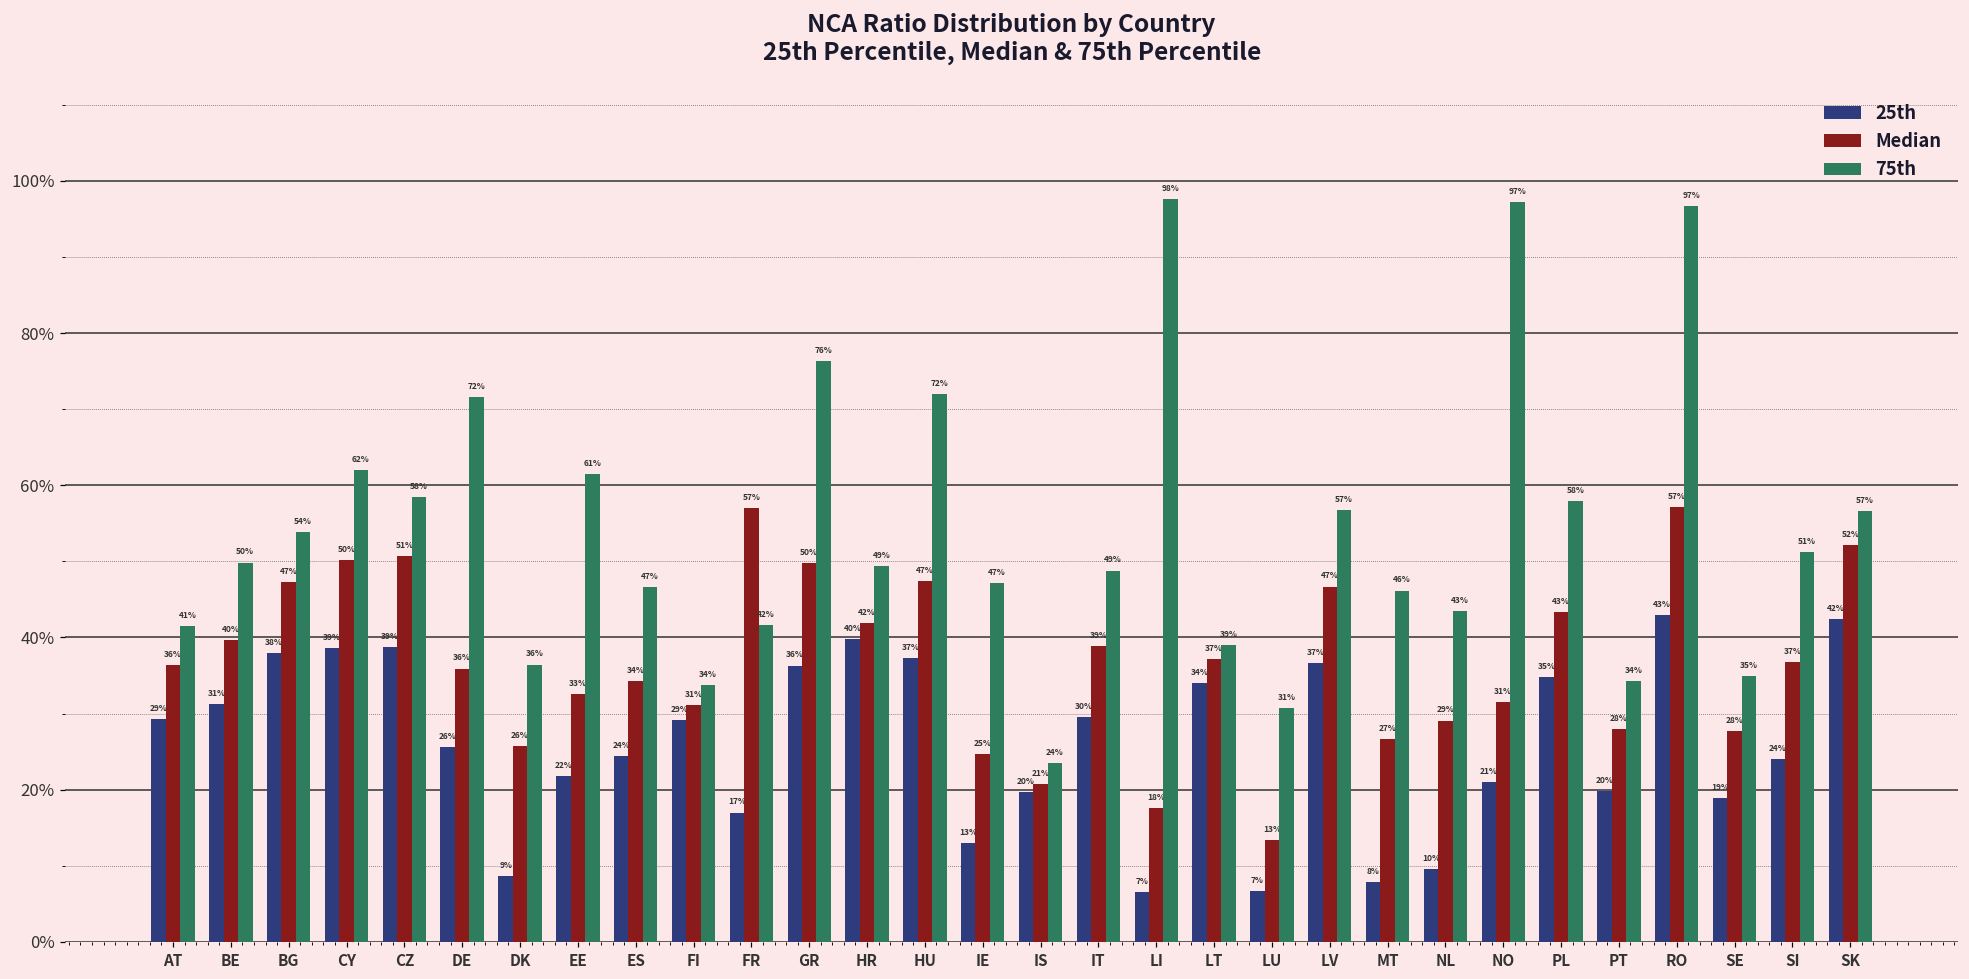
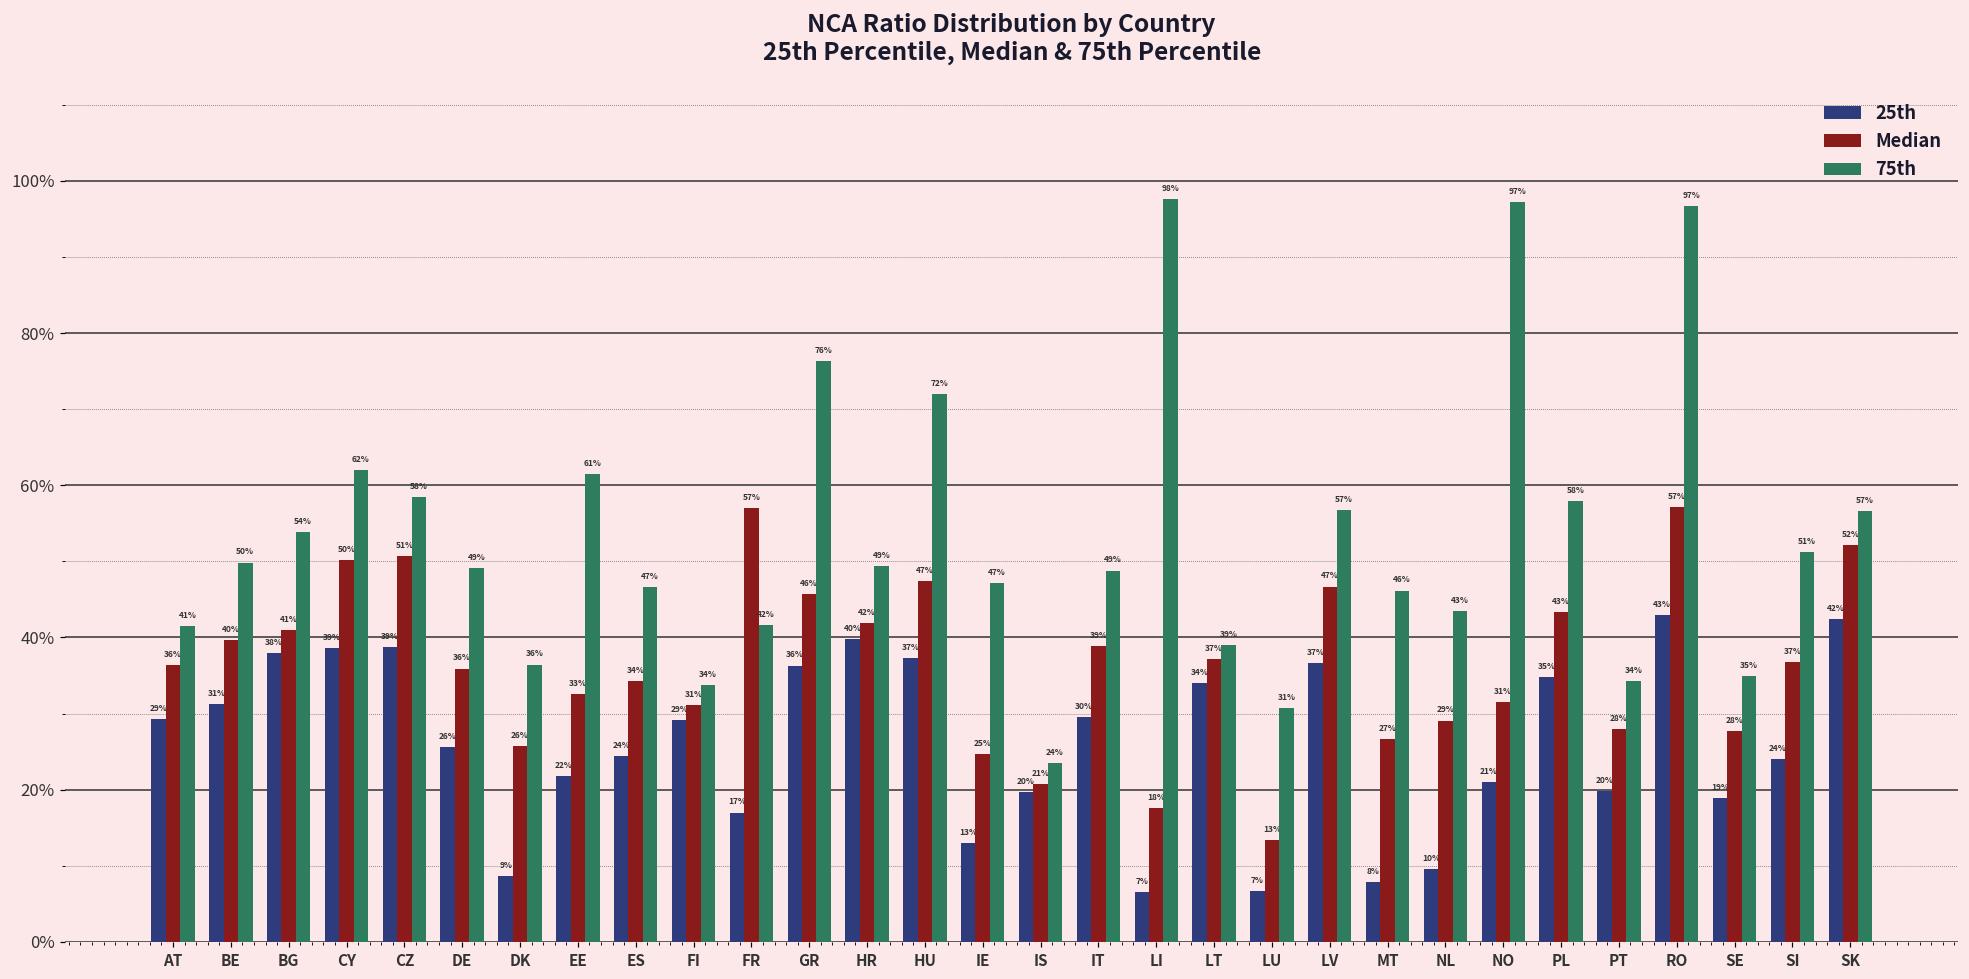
  {
    "25th": {
      "AT": "29%",
      "BE": "31%",
      "BG": "38%",
      "CY": "39%",
      "CZ": "39%",
      "DE": "26%",
      "DK": "9%",
      "EE": "22%",
      "ES": "24%",
      "FI": "29%",
      "FR": "17%",
      "GR": "36%",
      "HR": "40%",
      "HU": "37%",
      "IE": "13%",
      "IS": "20%",
      "IT": "30%",
      "LI": "7%",
      "LT": "34%",
      "LU": "7%",
      "LV": "37%",
      "MT": "8%",
      "NL": "10%",
      "NO": "21%",
      "PL": "35%",
      "PT": "20%",
      "RO": "43%",
      "SE": "19%",
      "SI": "24%",
      "SK": "42%"
    },
    "Median": {
      "AT": "36%",
      "BE": "40%",
-     "BG": "47%",
+     "BG": "41%",
      "CY": "50%",
      "CZ": "51%",
      "DE": "36%",
      "DK": "26%",
      "EE": "33%",
      "ES": "34%",
      "FI": "31%",
      "FR": "57%",
-     "GR": "50%",
+     "GR": "46%",
      "HR": "42%",
      "HU": "47%",
      "IE": "25%",
      "IS": "21%",
      "IT": "39%",
      "LI": "18%",
      "LT": "37%",
      "LU": "13%",
      "LV": "47%",
      "MT": "27%",
      "NL": "29%",
      "NO": "31%",
      "PL": "43%",
      "PT": "28%",
      "RO": "57%",
      "SE": "28%",
      "SI": "37%",
      "SK": "52%"
    },
    "75th": {
      "AT": "41%",
      "BE": "50%",
      "BG": "54%",
      "CY": "62%",
      "CZ": "58%",
-     "DE": "72%",
+     "DE": "49%",
      "DK": "36%",
      "EE": "61%",
      "ES": "47%",
      "FI": "34%",
      "FR": "42%",
      "GR": "76%",
      "HR": "49%",
      "HU": "72%",
      "IE": "47%",
      "IS": "24%",
      "IT": "49%",
      "LI": "98%",
      "LT": "39%",
      "LU": "31%",
      "LV": "57%",
      "MT": "46%",
      "NL": "43%",
      "NO": "97%",
      "PL": "58%",
      "PT": "34%",
      "RO": "97%",
      "SE": "35%",
      "SI": "51%",
      "SK": "57%"
    }
  }
